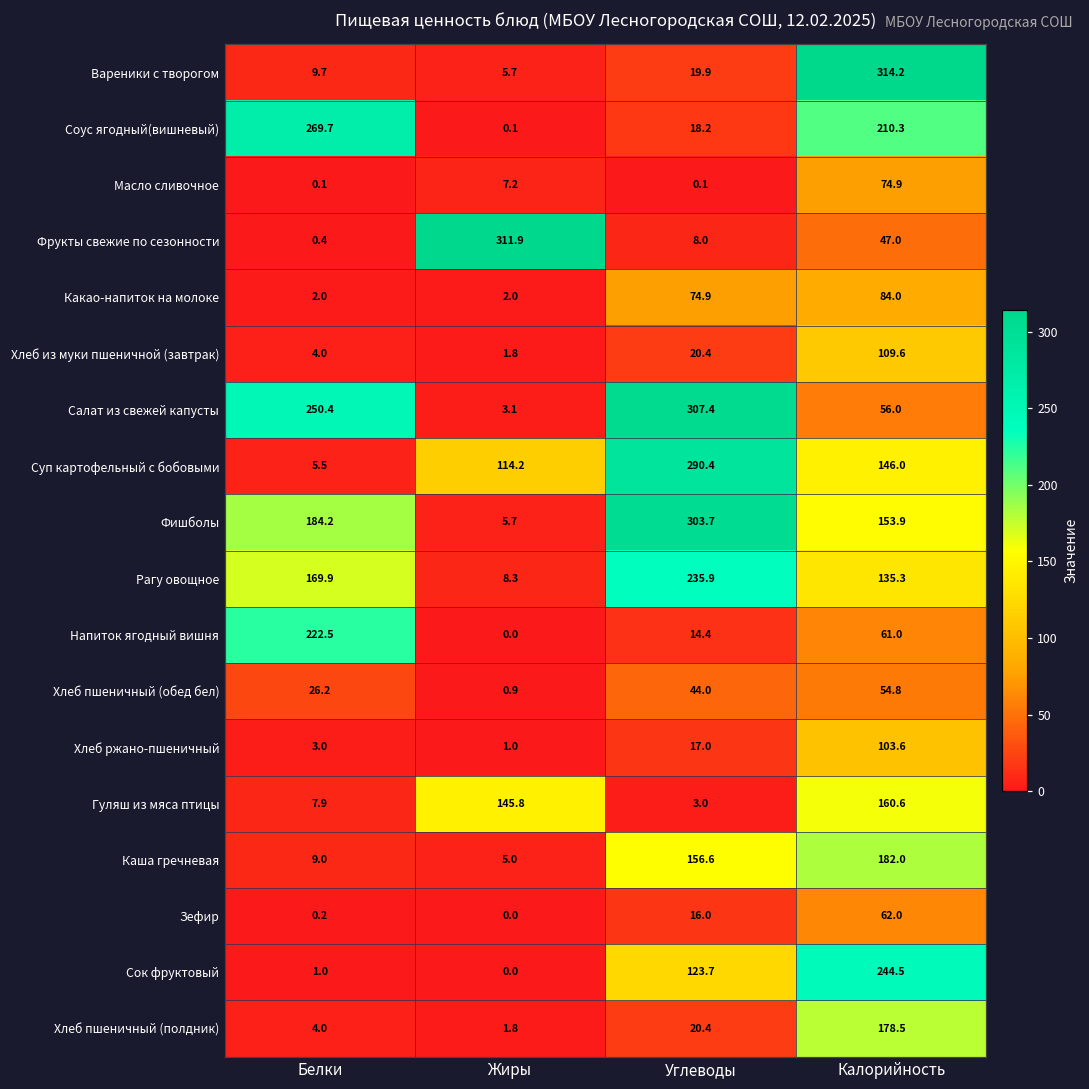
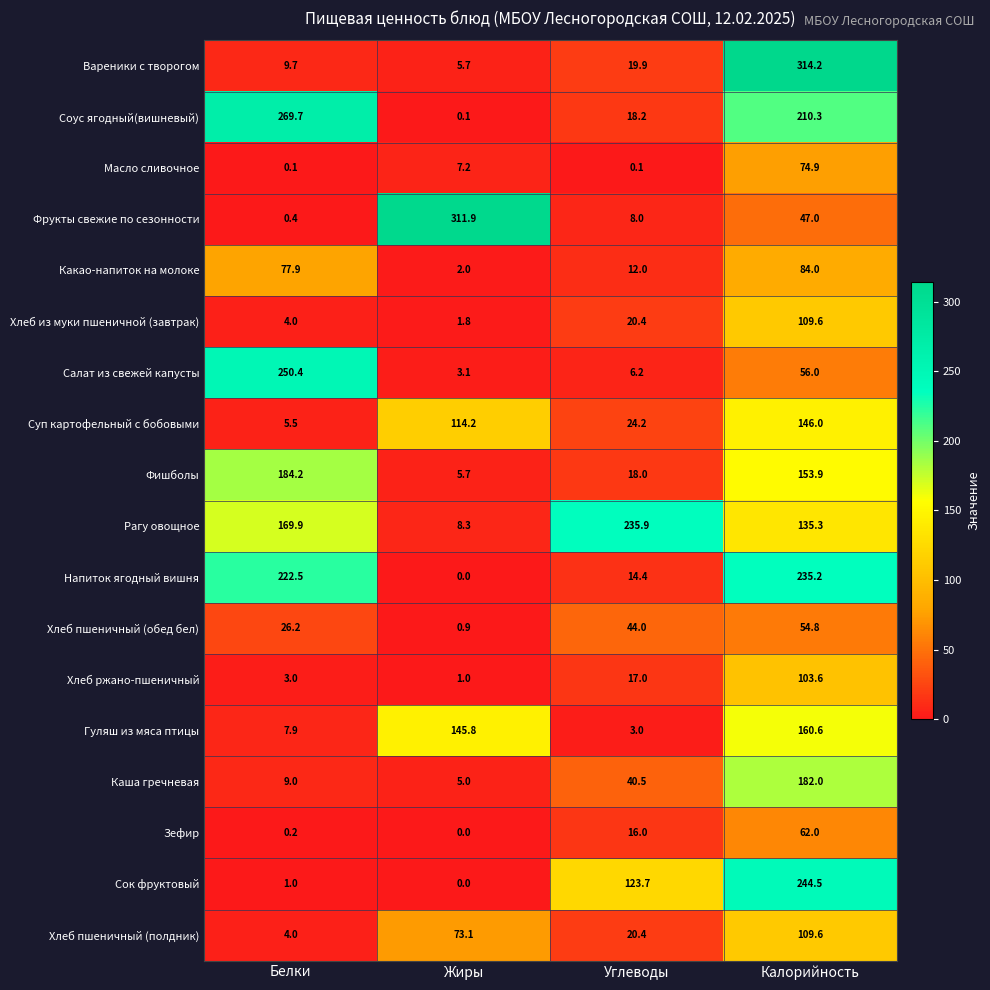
  {
    "Вареники с творогом": {
      "Белки": 9.7,
      "Жиры": 5.7,
      "Углеводы": 19.9,
      "Калорийность": 314.2
    },
    "Соус ягодный(вишневый)": {
      "Белки": 269.7,
      "Жиры": 0.1,
      "Углеводы": 18.2,
      "Калорийность": 210.3
    },
    "Масло сливочное": {
      "Белки": 0.1,
      "Жиры": 7.2,
      "Углеводы": 0.1,
      "Калорийность": 74.9
    },
    "Фрукты свежие по сезонности": {
      "Белки": 0.4,
      "Жиры": 311.9,
      "Углеводы": 8.0,
      "Калорийность": 47.0
    },
    "Какао-напиток на молоке": {
-     "Белки": 2.0,
+     "Белки": 77.9,
      "Жиры": 2.0,
-     "Углеводы": 74.9,
+     "Углеводы": 12.0,
      "Калорийность": 84.0
    },
    "Хлеб из муки пшеничной (завтрак)": {
      "Белки": 4.0,
      "Жиры": 1.8,
      "Углеводы": 20.4,
      "Калорийность": 109.6
    },
    "Салат из свежей капусты": {
      "Белки": 250.4,
      "Жиры": 3.1,
-     "Углеводы": 307.4,
+     "Углеводы": 6.2,
      "Калорийность": 56.0
    },
    "Суп картофельный с бобовыми": {
      "Белки": 5.5,
      "Жиры": 114.2,
-     "Углеводы": 290.4,
+     "Углеводы": 24.2,
      "Калорийность": 146.0
    },
    "Фишболы": {
      "Белки": 184.2,
      "Жиры": 5.7,
-     "Углеводы": 303.7,
+     "Углеводы": 18.0,
      "Калорийность": 153.9
    },
    "Рагу овощное": {
      "Белки": 169.9,
      "Жиры": 8.3,
      "Углеводы": 235.9,
      "Калорийность": 135.3
    },
    "Напиток ягодный вишня": {
      "Белки": 222.5,
      "Жиры": 0.0,
      "Углеводы": 14.4,
-     "Калорийность": 61.0
+     "Калорийность": 235.2
    },
    "Хлеб пшеничный (обед бел)": {
      "Белки": 26.2,
      "Жиры": 0.9,
      "Углеводы": 44.0,
      "Калорийность": 54.8
    },
    "Хлеб ржано-пшеничный": {
      "Белки": 3.0,
      "Жиры": 1.0,
      "Углеводы": 17.0,
      "Калорийность": 103.6
    },
    "Гуляш из мяса птицы": {
      "Белки": 7.9,
      "Жиры": 145.8,
      "Углеводы": 3.0,
      "Калорийность": 160.6
    },
    "Каша гречневая": {
      "Белки": 9.0,
      "Жиры": 5.0,
-     "Углеводы": 156.6,
+     "Углеводы": 40.5,
      "Калорийность": 182.0
    },
    "Зефир": {
      "Белки": 0.2,
      "Жиры": 0.0,
      "Углеводы": 16.0,
      "Калорийность": 62.0
    },
    "Сок фруктовый": {
      "Белки": 1.0,
      "Жиры": 0.0,
      "Углеводы": 123.7,
      "Калорийность": 244.5
    },
    "Хлеб пшеничный (полдник)": {
      "Белки": 4.0,
-     "Жиры": 1.8,
+     "Жиры": 73.1,
      "Углеводы": 20.4,
-     "Калорийность": 178.5
+     "Калорийность": 109.6
    }
  }
